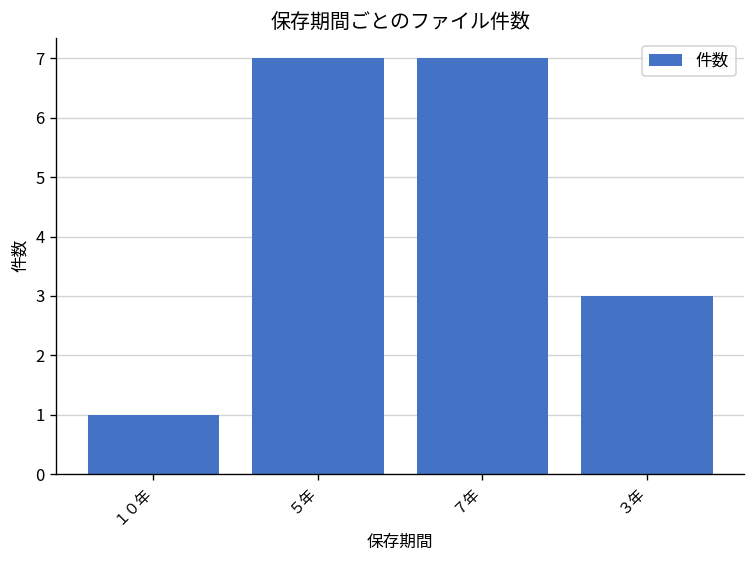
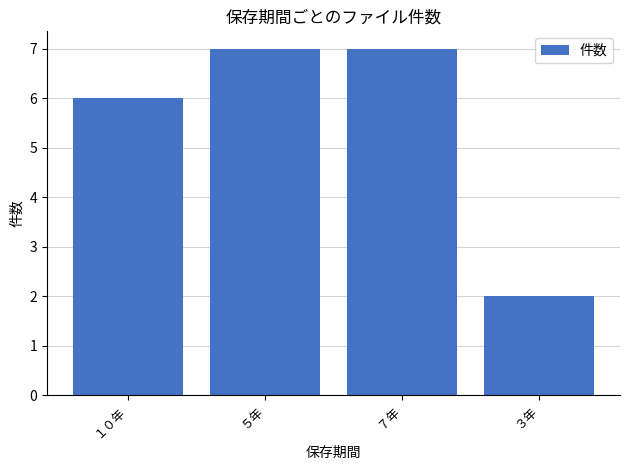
  {
-   "１０年": 1,
+   "１０年": 6,
    "５年": 7,
    "７年": 7,
-   "３年": 3
+   "３年": 2
  }
